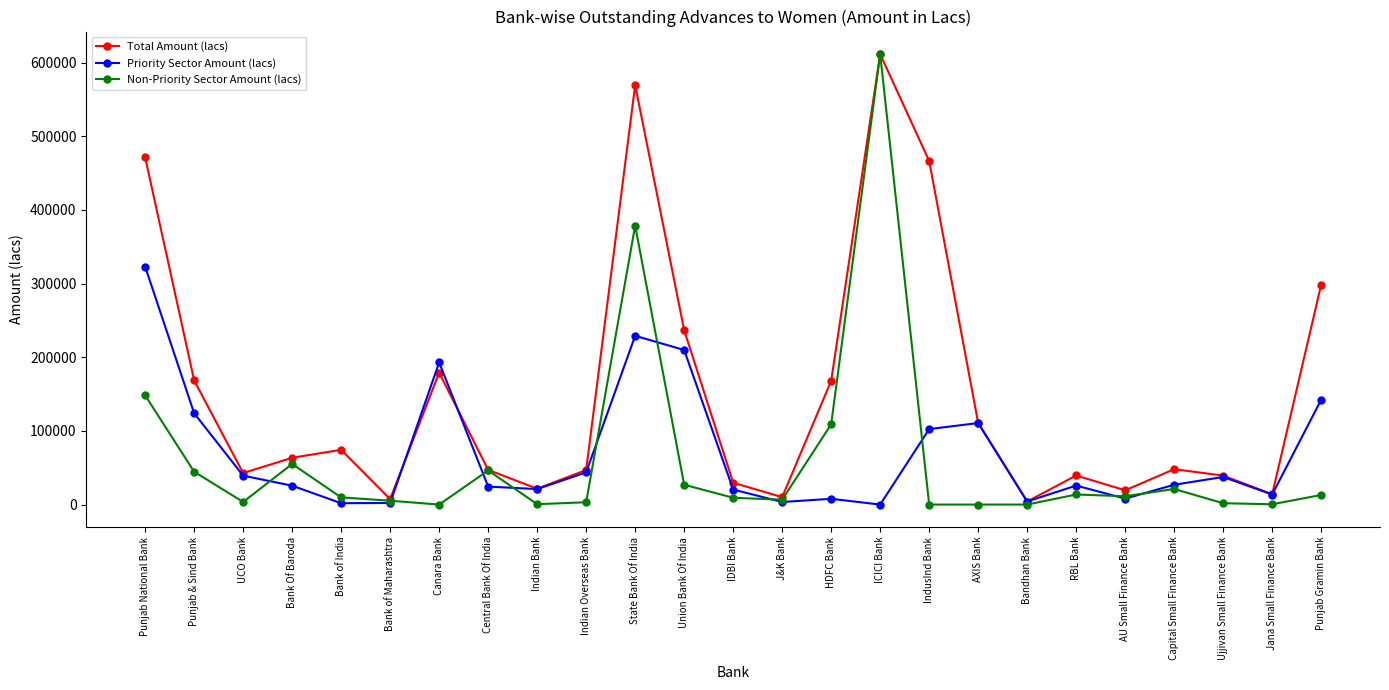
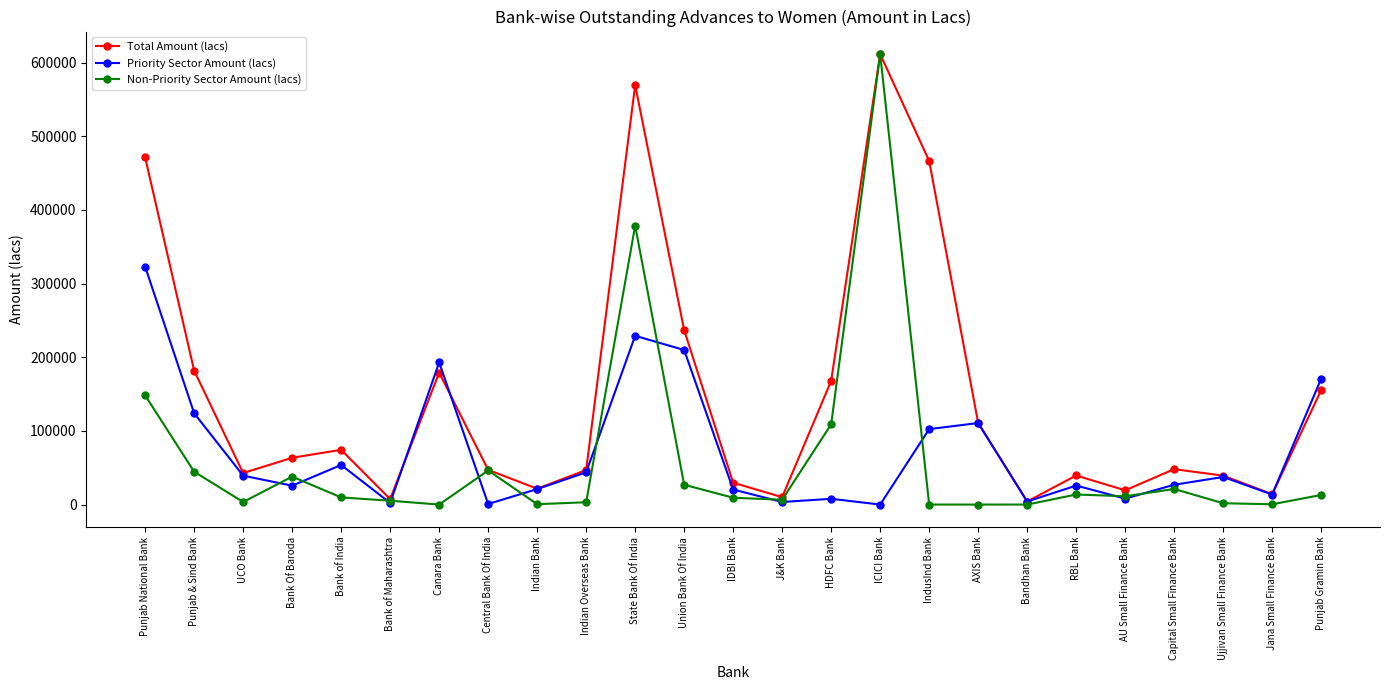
  {
    "Total Amount (lacs)": {
      "Punjab National Bank": 470000,
-     "Punjab & Sind Bank": 170000,
+     "Punjab & Sind Bank": 180000,
      "Bank Of Baroda": 60000,
      "Bank of India": 70000,
      "Canara Bank": 180000,
      "State Bank Of India": 570000,
      "Union Bank Of India": 240000,
      "IDBI Bank": 30000,
      "HDFC Bank": 170000,
      "IndusInd Bank": 470000,
      "RBL Bank": 40000,
      "AU Small Finance Bank": 20000,
      "Capital Small Finance Bank": 50000,
-     "Punjab Gramin Bank": 300000
+     "Punjab Gramin Bank": 160000
    },
    "Priority Sector Amount (lacs)": {
      "Punjab National Bank": 320000,
      "Punjab & Sind Bank": 120000,
      "Bank Of Baroda": 30000,
-     "Bank of India": 0,
+     "Bank of India": 50000,
      "Canara Bank": 190000,
-     "Central Bank Of India": 20000,
+     "Central Bank Of India": 0,
      "State Bank Of India": 230000,
      "Union Bank Of India": 210000,
      "IDBI Bank": 20000,
      "HDFC Bank": 10000,
      "ICICI Bank": 0,
      "IndusInd Bank": 100000,
      "RBL Bank": 30000,
      "Capital Small Finance Bank": 30000,
-     "Punjab Gramin Bank": 140000
+     "Punjab Gramin Bank": 170000
    },
    "Non-Priority Sector Amount (lacs)": {
      "Punjab National Bank": 150000,
      "Punjab & Sind Bank": 40000,
      "UCO Bank": 0,
-     "Bank Of Baroda": 60000,
+     "Bank Of Baroda": 40000,
      "Bank of India": 10000,
      "Canara Bank": 0,
      "Indian Bank": 0,
      "Indian Overseas Bank": 0,
      "State Bank Of India": 380000,
      "Union Bank Of India": 30000,
      "IDBI Bank": 10000,
      "HDFC Bank": 110000,
      "IndusInd Bank": 0,
      "AXIS Bank": 0,
      "Bandhan Bank": 0,
      "RBL Bank": 10000,
      "Capital Small Finance Bank": 20000,
      "Ujjivan Small Finance Bank": 0,
      "Jana Small Finance Bank": 0,
      "Punjab Gramin Bank": 10000
    }
  }
